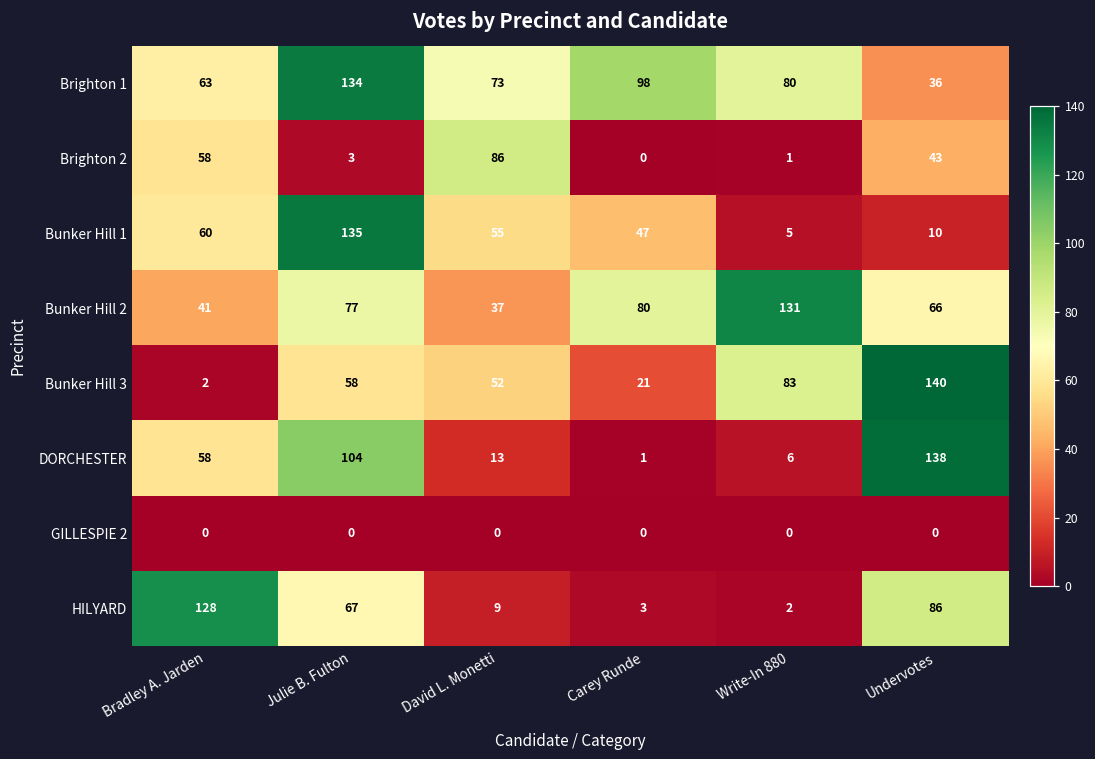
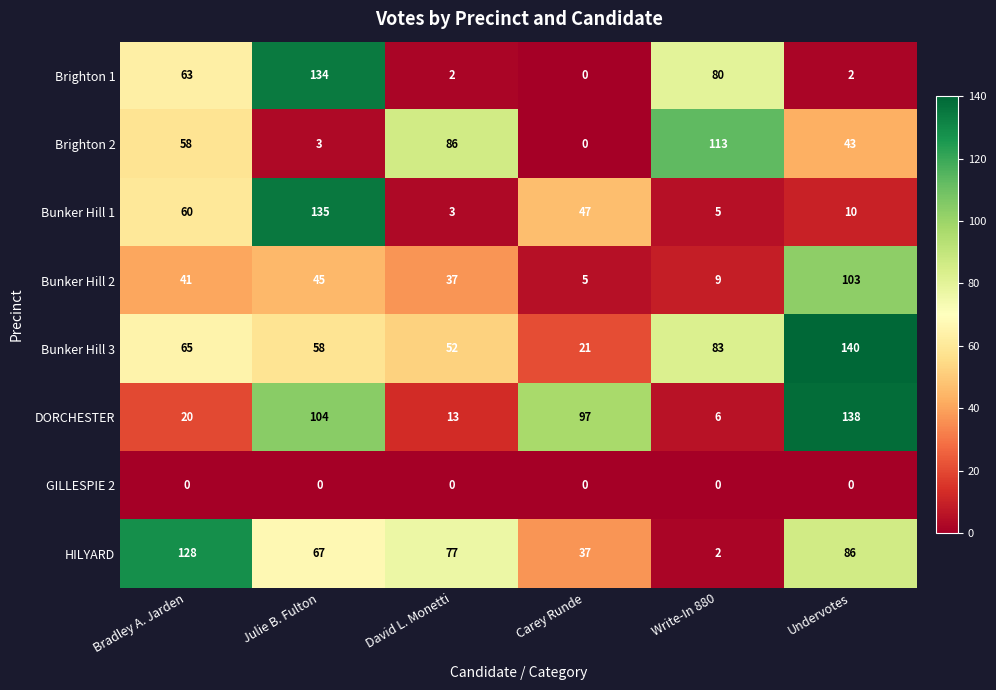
  {
    "Brighton 1": {
      "Bradley A. Jarden": 63,
      "Julie B. Fulton": 134,
-     "David L. Monetti": 73,
-     "Carey Runde": 98,
+     "David L. Monetti": 2,
+     "Carey Runde": 0,
      "Write-In 880": 80,
-     "Undervotes": 36
+     "Undervotes": 2
    },
    "Brighton 2": {
      "Bradley A. Jarden": 58,
      "Julie B. Fulton": 3,
      "David L. Monetti": 86,
      "Carey Runde": 0,
-     "Write-In 880": 1,
+     "Write-In 880": 113,
      "Undervotes": 43
    },
    "Bunker Hill 1": {
      "Bradley A. Jarden": 60,
      "Julie B. Fulton": 135,
-     "David L. Monetti": 55,
+     "David L. Monetti": 3,
      "Carey Runde": 47,
      "Write-In 880": 5,
      "Undervotes": 10
    },
    "Bunker Hill 2": {
      "Bradley A. Jarden": 41,
-     "Julie B. Fulton": 77,
+     "Julie B. Fulton": 45,
      "David L. Monetti": 37,
-     "Carey Runde": 80,
-     "Write-In 880": 131,
-     "Undervotes": 66
+     "Carey Runde": 5,
+     "Write-In 880": 9,
+     "Undervotes": 103
    },
    "Bunker Hill 3": {
-     "Bradley A. Jarden": 2,
+     "Bradley A. Jarden": 65,
      "Julie B. Fulton": 58,
      "David L. Monetti": 52,
      "Carey Runde": 21,
      "Write-In 880": 83,
      "Undervotes": 140
    },
    "DORCHESTER": {
-     "Bradley A. Jarden": 58,
+     "Bradley A. Jarden": 20,
      "Julie B. Fulton": 104,
      "David L. Monetti": 13,
-     "Carey Runde": 1,
+     "Carey Runde": 97,
      "Write-In 880": 6,
      "Undervotes": 138
    },
    "GILLESPIE 2": {
      "Bradley A. Jarden": 0,
      "Julie B. Fulton": 0,
      "David L. Monetti": 0,
      "Carey Runde": 0,
      "Write-In 880": 0,
      "Undervotes": 0
    },
    "HILYARD": {
      "Bradley A. Jarden": 128,
      "Julie B. Fulton": 67,
-     "David L. Monetti": 9,
-     "Carey Runde": 3,
+     "David L. Monetti": 77,
+     "Carey Runde": 37,
      "Write-In 880": 2,
      "Undervotes": 86
    }
  }
